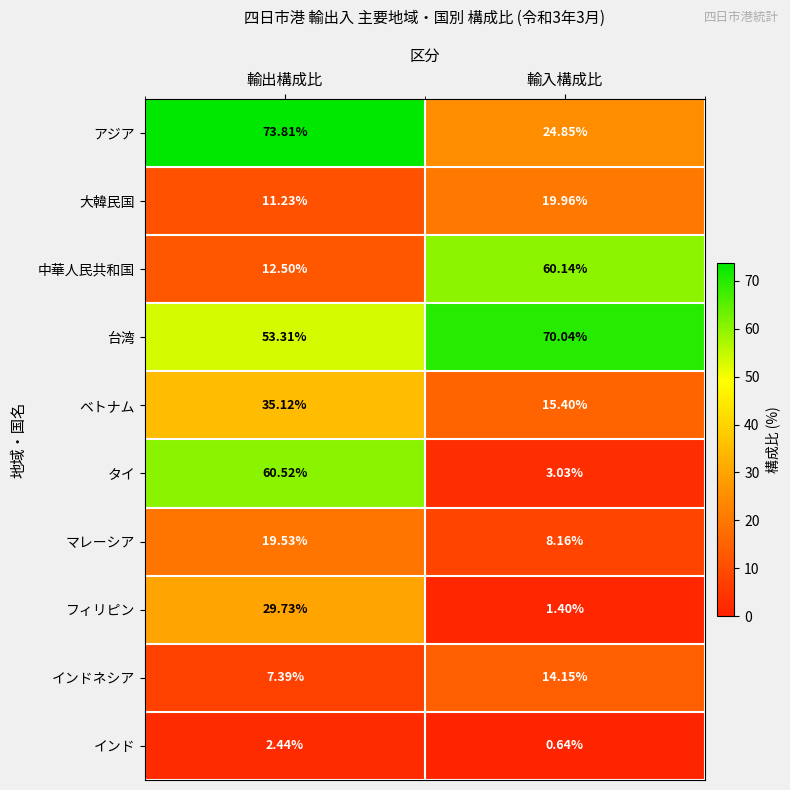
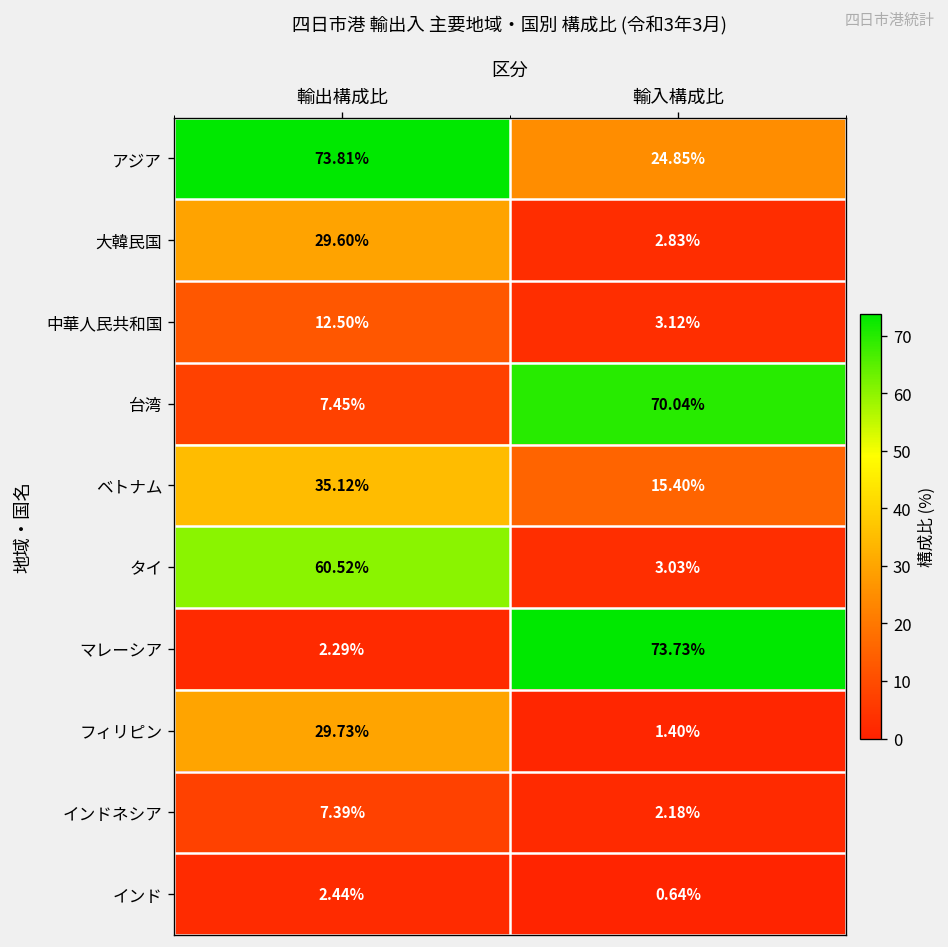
  {
    "アジア": {
      "輸出構成比": "73.81%",
      "輸入構成比": "24.85%"
    },
    "大韓民国": {
-     "輸出構成比": "11.23%",
-     "輸入構成比": "19.96%"
+     "輸出構成比": "29.60%",
+     "輸入構成比": "2.83%"
    },
    "中華人民共和国": {
      "輸出構成比": "12.50%",
-     "輸入構成比": "60.14%"
+     "輸入構成比": "3.12%"
    },
    "台湾": {
-     "輸出構成比": "53.31%",
+     "輸出構成比": "7.45%",
      "輸入構成比": "70.04%"
    },
    "ベトナム": {
      "輸出構成比": "35.12%",
      "輸入構成比": "15.40%"
    },
    "タイ": {
      "輸出構成比": "60.52%",
      "輸入構成比": "3.03%"
    },
    "マレーシア": {
-     "輸出構成比": "19.53%",
-     "輸入構成比": "8.16%"
+     "輸出構成比": "2.29%",
+     "輸入構成比": "73.73%"
    },
    "フィリピン": {
      "輸出構成比": "29.73%",
      "輸入構成比": "1.40%"
    },
    "インドネシア": {
      "輸出構成比": "7.39%",
-     "輸入構成比": "14.15%"
+     "輸入構成比": "2.18%"
    },
    "インド": {
      "輸出構成比": "2.44%",
      "輸入構成比": "0.64%"
    }
  }
